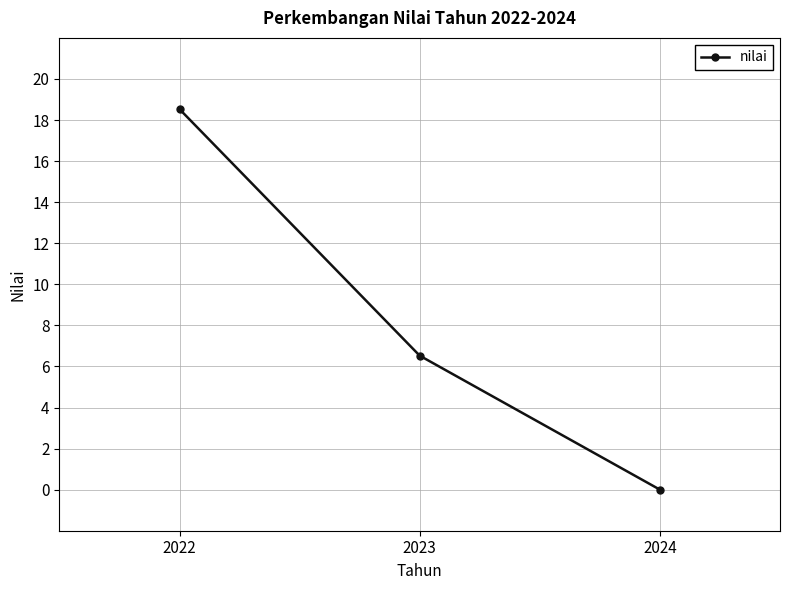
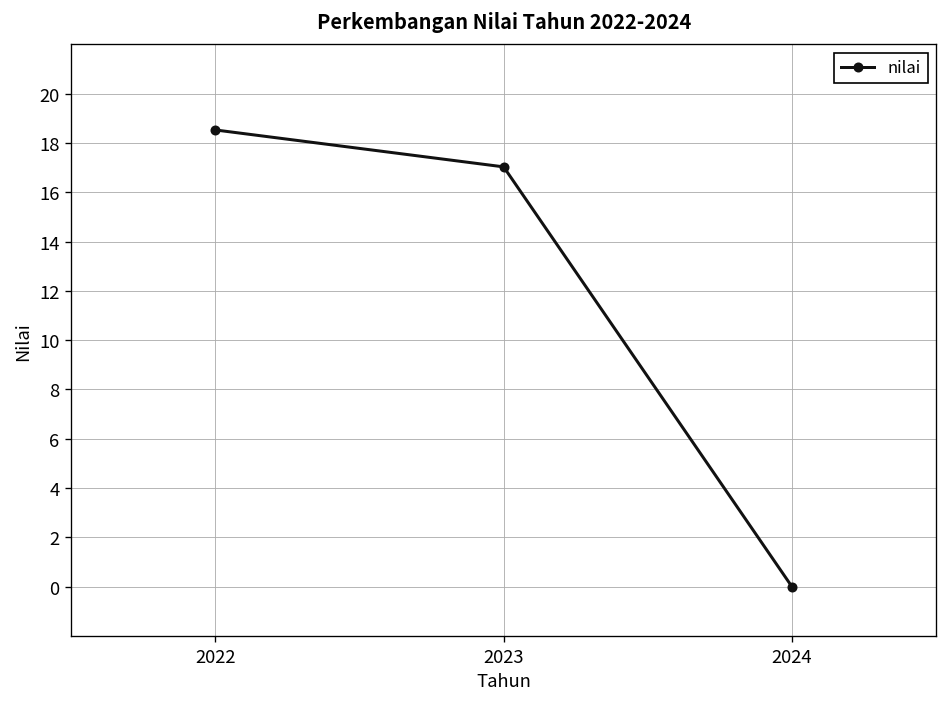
  {
    "2022": 18.5,
-   "2023": 6.5,
+   "2023": 17.0,
    "2024": 0.0
  }
